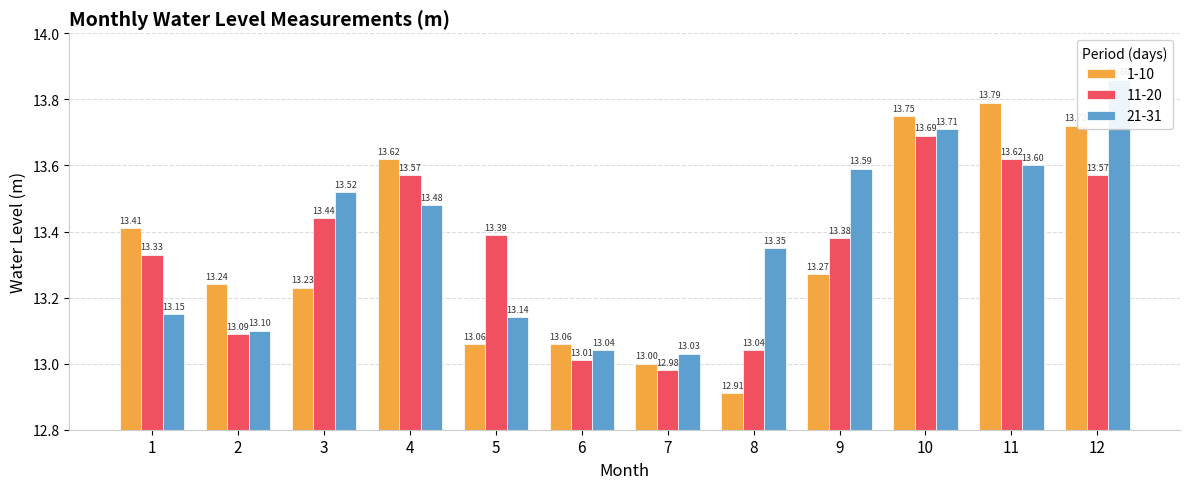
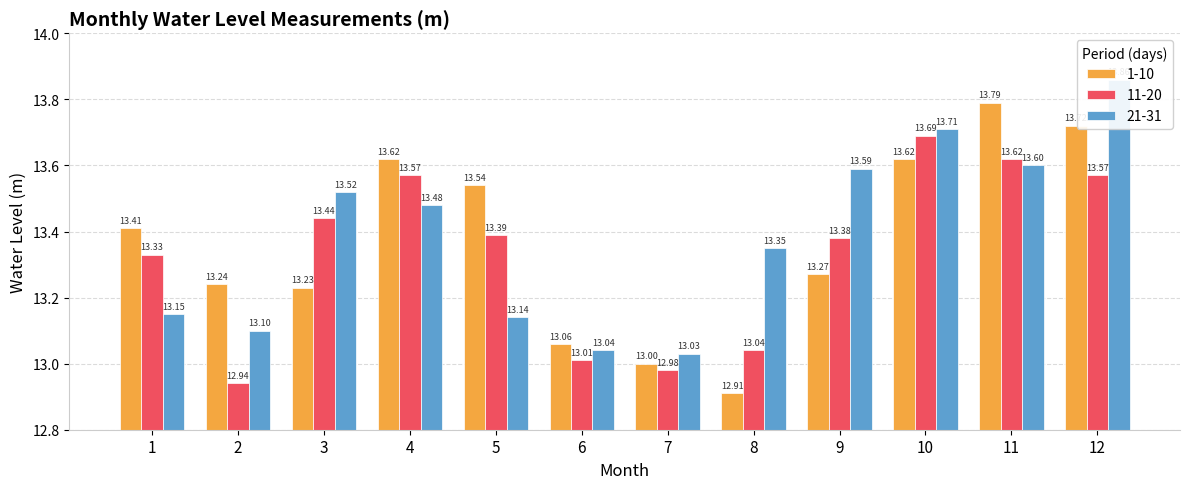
  {
    "1-10": {
      "1": 13.41,
      "2": 13.24,
      "3": 13.23,
      "4": 13.62,
-     "5": 13.06,
+     "5": 13.54,
      "6": 13.06,
      "7": 13.00,
      "8": 12.91,
      "9": 13.27,
-     "10": 13.75,
+     "10": 13.62,
      "11": 13.79
    },
    "11-20": {
      "1": 13.33,
-     "2": 13.09,
+     "2": 12.94,
      "3": 13.44,
      "4": 13.57,
      "5": 13.39,
      "6": 13.01,
      "7": 12.98,
      "8": 13.04,
      "9": 13.38,
      "10": 13.69,
      "11": 13.62,
      "12": 13.57
    },
    "21-31": {
      "1": 13.15,
      "2": 13.10,
      "3": 13.52,
      "4": 13.48,
      "5": 13.14,
      "6": 13.04,
      "7": 13.03,
      "8": 13.35,
      "9": 13.59,
      "10": 13.71,
      "11": 13.60
    }
  }
